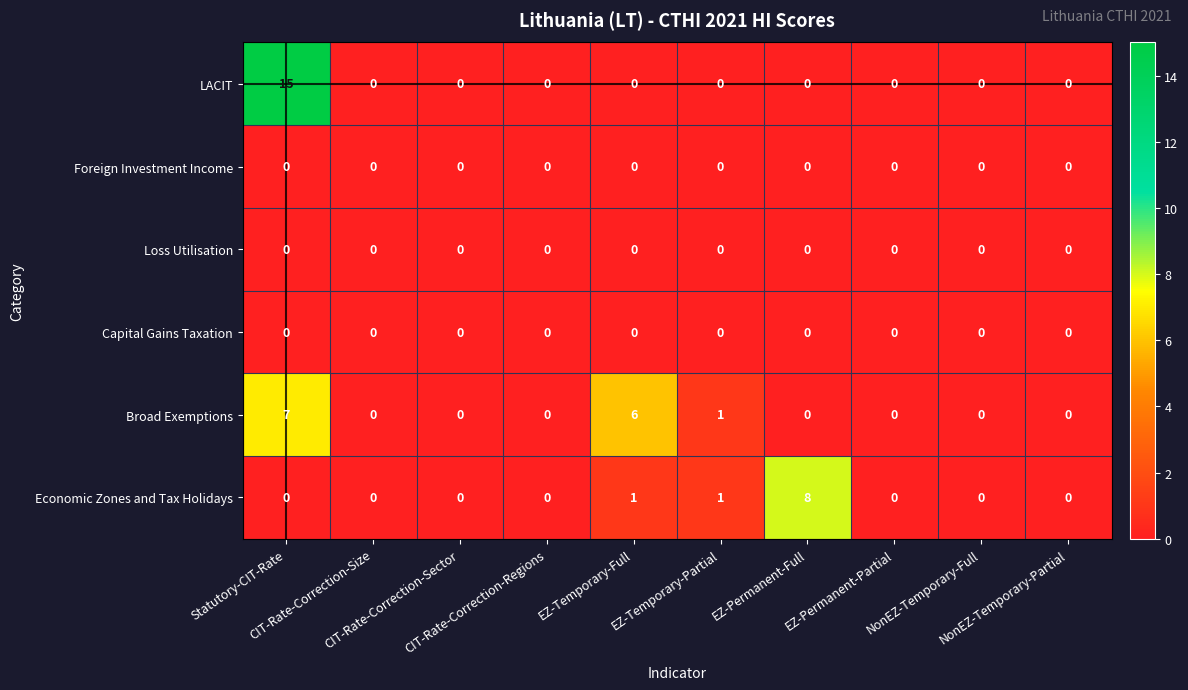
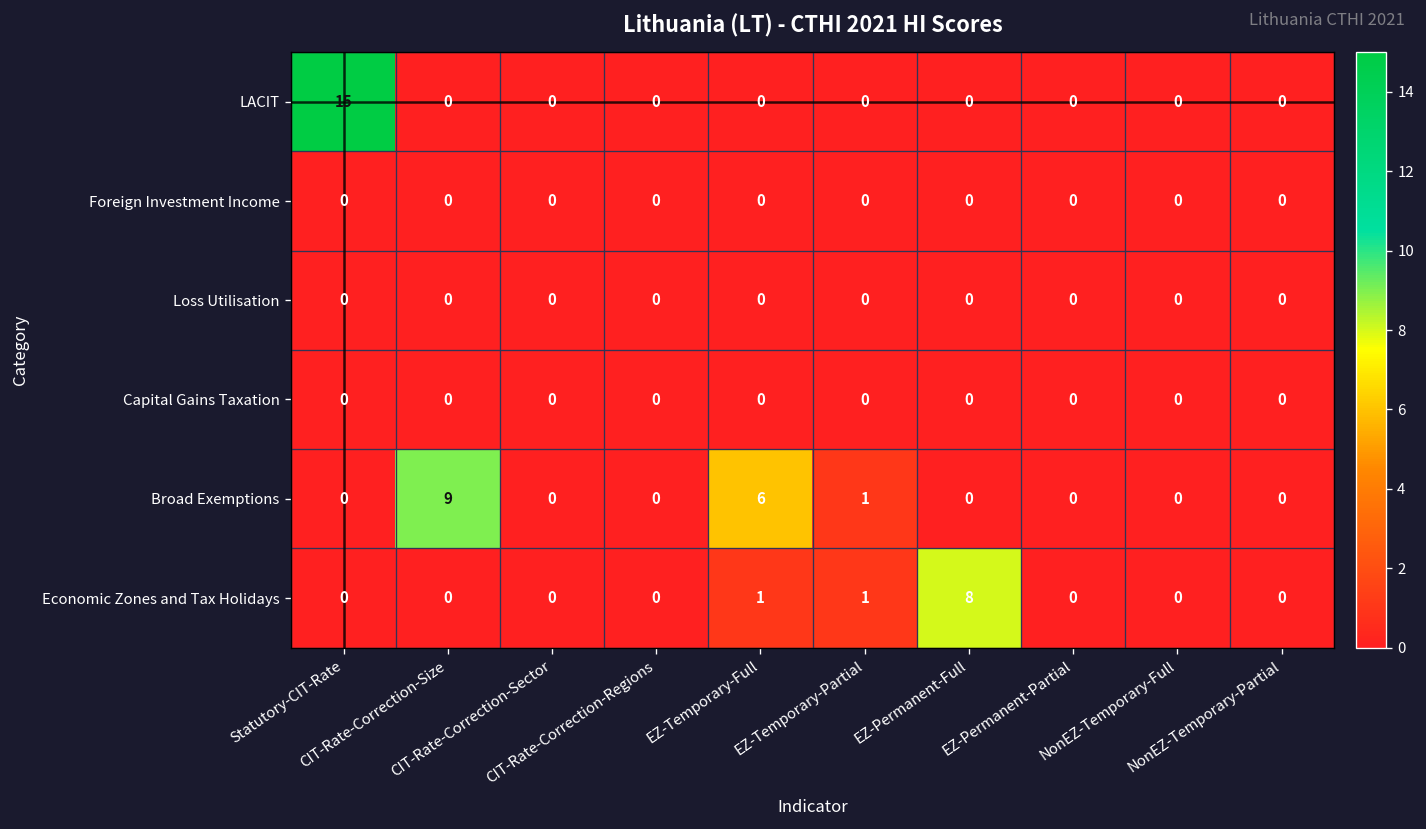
  {
    "LACIT": {
      "Statutory-CIT-Rate": 15,
      "CIT-Rate-Correction-Size": 0,
      "CIT-Rate-Correction-Sector": 0,
      "CIT-Rate-Correction-Regions": 0,
      "EZ-Temporary-Full": 0,
      "EZ-Temporary-Partial": 0,
      "EZ-Permanent-Full": 0,
      "EZ-Permanent-Partial": 0,
      "NonEZ-Temporary-Full": 0,
      "NonEZ-Temporary-Partial": 0
    },
    "Foreign Investment Income": {
      "Statutory-CIT-Rate": 0,
      "CIT-Rate-Correction-Size": 0,
      "CIT-Rate-Correction-Sector": 0,
      "CIT-Rate-Correction-Regions": 0,
      "EZ-Temporary-Full": 0,
      "EZ-Temporary-Partial": 0,
      "EZ-Permanent-Full": 0,
      "EZ-Permanent-Partial": 0,
      "NonEZ-Temporary-Full": 0,
      "NonEZ-Temporary-Partial": 0
    },
    "Loss Utilisation": {
      "Statutory-CIT-Rate": 0,
      "CIT-Rate-Correction-Size": 0,
      "CIT-Rate-Correction-Sector": 0,
      "CIT-Rate-Correction-Regions": 0,
      "EZ-Temporary-Full": 0,
      "EZ-Temporary-Partial": 0,
      "EZ-Permanent-Full": 0,
      "EZ-Permanent-Partial": 0,
      "NonEZ-Temporary-Full": 0,
      "NonEZ-Temporary-Partial": 0
    },
    "Capital Gains Taxation": {
      "Statutory-CIT-Rate": 0,
      "CIT-Rate-Correction-Size": 0,
      "CIT-Rate-Correction-Sector": 0,
      "CIT-Rate-Correction-Regions": 0,
      "EZ-Temporary-Full": 0,
      "EZ-Temporary-Partial": 0,
      "EZ-Permanent-Full": 0,
      "EZ-Permanent-Partial": 0,
      "NonEZ-Temporary-Full": 0,
      "NonEZ-Temporary-Partial": 0
    },
    "Broad Exemptions": {
-     "Statutory-CIT-Rate": 7,
-     "CIT-Rate-Correction-Size": 0,
+     "Statutory-CIT-Rate": 0,
+     "CIT-Rate-Correction-Size": 9,
      "CIT-Rate-Correction-Sector": 0,
      "CIT-Rate-Correction-Regions": 0,
      "EZ-Temporary-Full": 6,
      "EZ-Temporary-Partial": 1,
      "EZ-Permanent-Full": 0,
      "EZ-Permanent-Partial": 0,
      "NonEZ-Temporary-Full": 0,
      "NonEZ-Temporary-Partial": 0
    },
    "Economic Zones and Tax Holidays": {
      "Statutory-CIT-Rate": 0,
      "CIT-Rate-Correction-Size": 0,
      "CIT-Rate-Correction-Sector": 0,
      "CIT-Rate-Correction-Regions": 0,
      "EZ-Temporary-Full": 1,
      "EZ-Temporary-Partial": 1,
      "EZ-Permanent-Full": 8,
      "EZ-Permanent-Partial": 0,
      "NonEZ-Temporary-Full": 0,
      "NonEZ-Temporary-Partial": 0
    }
  }
